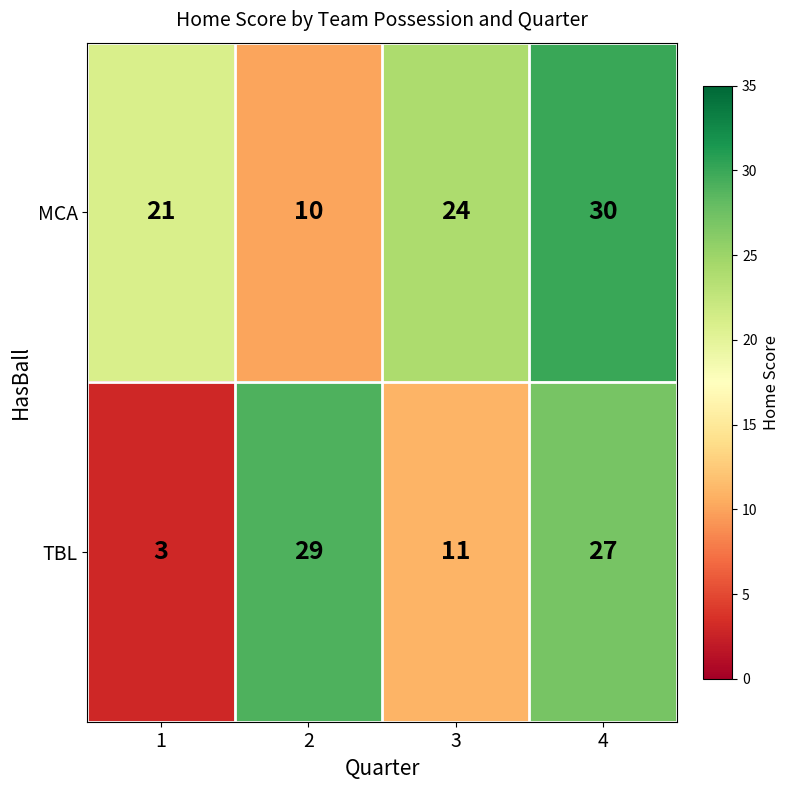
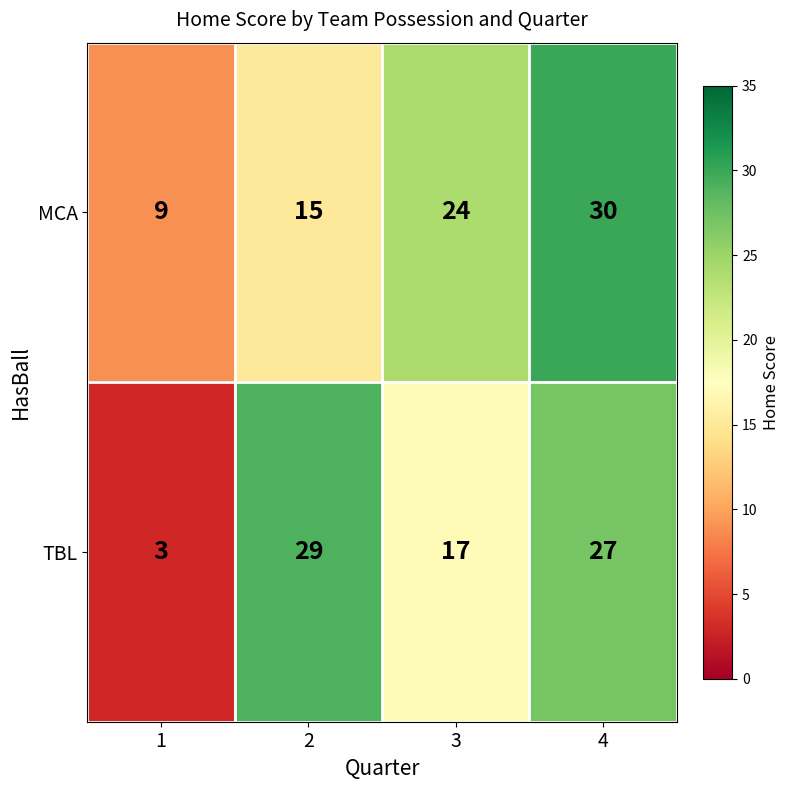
  {
    "MCA": {
-     "1": 21,
-     "2": 10,
+     "1": 9,
+     "2": 15,
      "3": 24,
      "4": 30
    },
    "TBL": {
      "1": 3,
      "2": 29,
-     "3": 11,
+     "3": 17,
      "4": 27
    }
  }
